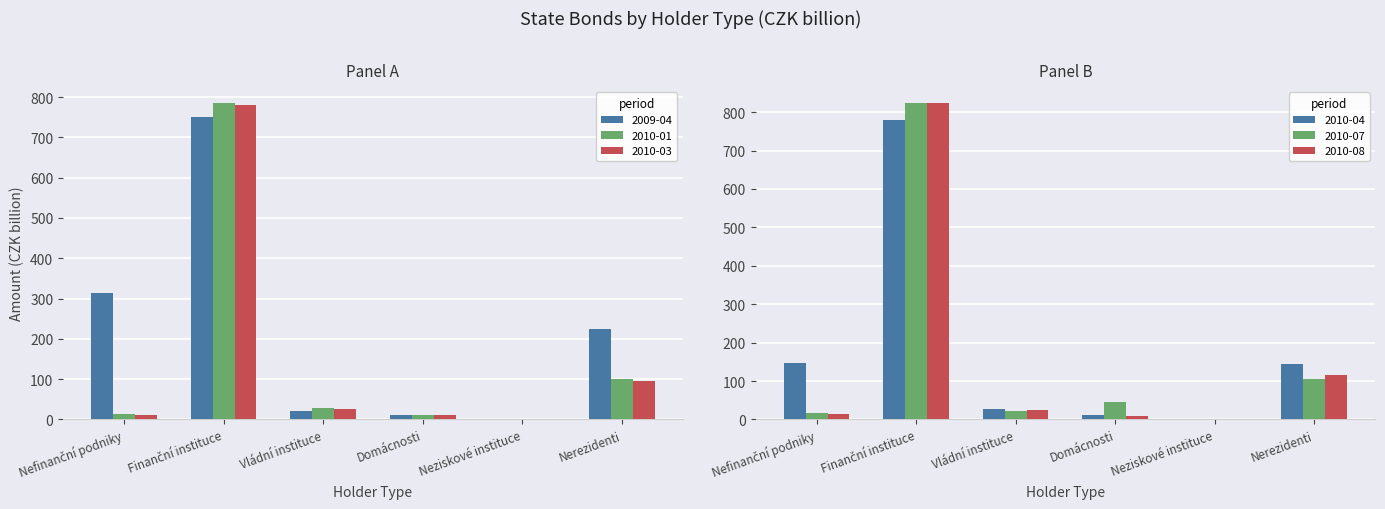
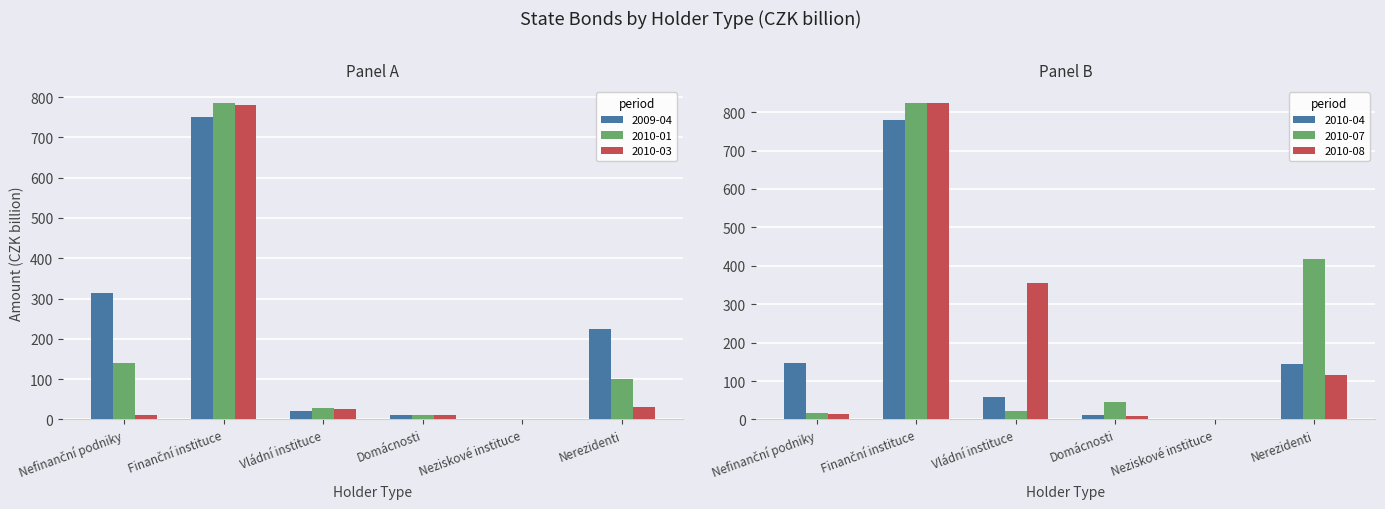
  {
    "Panel A": {
      "2009-04": {
        "Nefinanční podniky": 310,
        "Finanční instituce": 750,
        "Vládní instituce": 20,
        "Domácnosti": 10,
        "Nerezidenti": 230
      },
      "2010-01": {
-       "Nefinanční podniky": 10,
+       "Nefinanční podniky": 140,
        "Finanční instituce": 790,
        "Vládní instituce": 30,
        "Domácnosti": 10,
        "Nerezidenti": 100
      },
      "2010-03": {
        "Nefinanční podniky": 10,
        "Finanční instituce": 780,
        "Vládní instituce": 30,
        "Domácnosti": 10,
-       "Nerezidenti": 100
+       "Nerezidenti": 30
      }
    },
    "Panel B": {
      "2010-04": {
        "Nefinanční podniky": 150,
        "Finanční instituce": 780,
-       "Vládní instituce": 30,
+       "Vládní instituce": 60,
        "Domácnosti": 10,
        "Nerezidenti": 140
      },
      "2010-07": {
        "Nefinanční podniky": 20,
        "Finanční instituce": 820,
        "Vládní instituce": 20,
        "Domácnosti": 50,
-       "Nerezidenti": 100
+       "Nerezidenti": 420
      },
      "2010-08": {
        "Nefinanční podniky": 10,
        "Finanční instituce": 820,
-       "Vládní instituce": 20,
+       "Vládní instituce": 360,
        "Domácnosti": 10,
        "Nerezidenti": 120
      }
    }
  }
